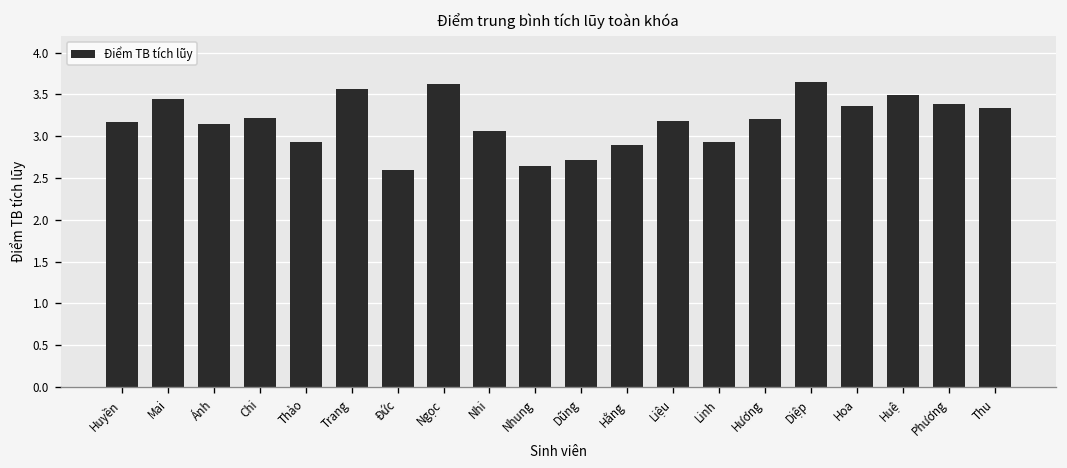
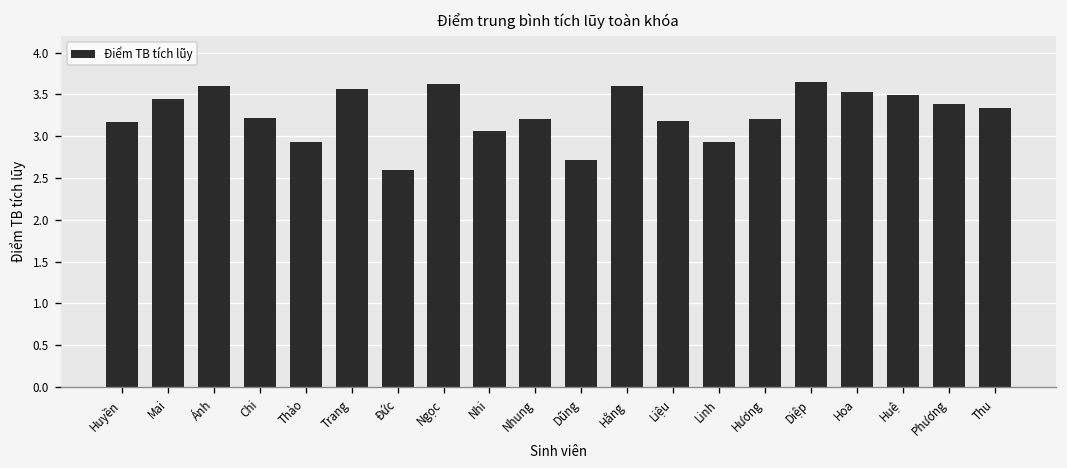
  {
    "Huyền": 3.2,
    "Mai": 3.5,
-   "Ánh": 3.1,
+   "Ánh": 3.6,
    "Chi": 3.2,
    "Thảo": 2.9,
    "Trang": 3.6,
    "Đức": 2.6,
    "Ngọc": 3.6,
    "Nhi": 3.1,
-   "Nhung": 2.6,
+   "Nhung": 3.2,
    "Dũng": 2.7,
-   "Hằng": 2.9,
+   "Hằng": 3.6,
    "Liệu": 3.2,
    "Linh": 2.9,
    "Hương": 3.2,
    "Diệp": 3.7,
-   "Hoa": 3.4,
+   "Hoa": 3.5,
    "Huệ": 3.5,
    "Phương": 3.4,
    "Thu": 3.3
  }
